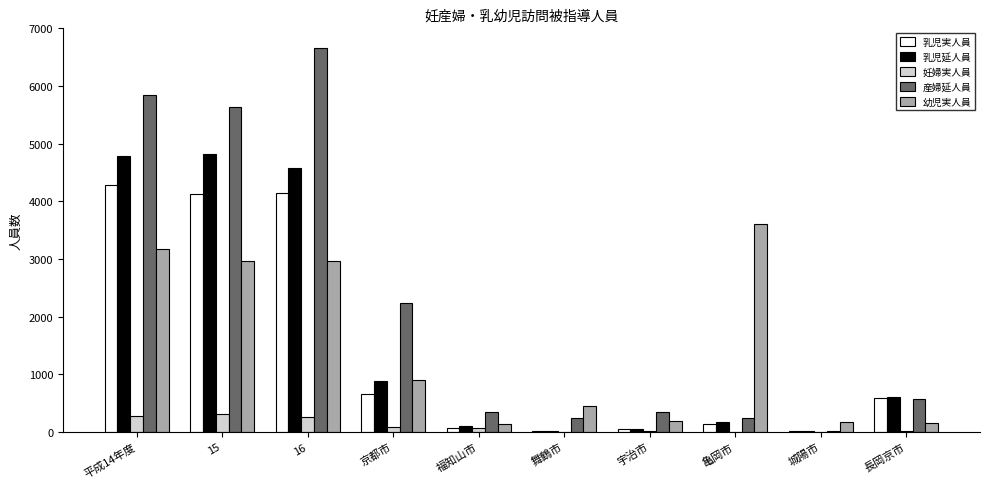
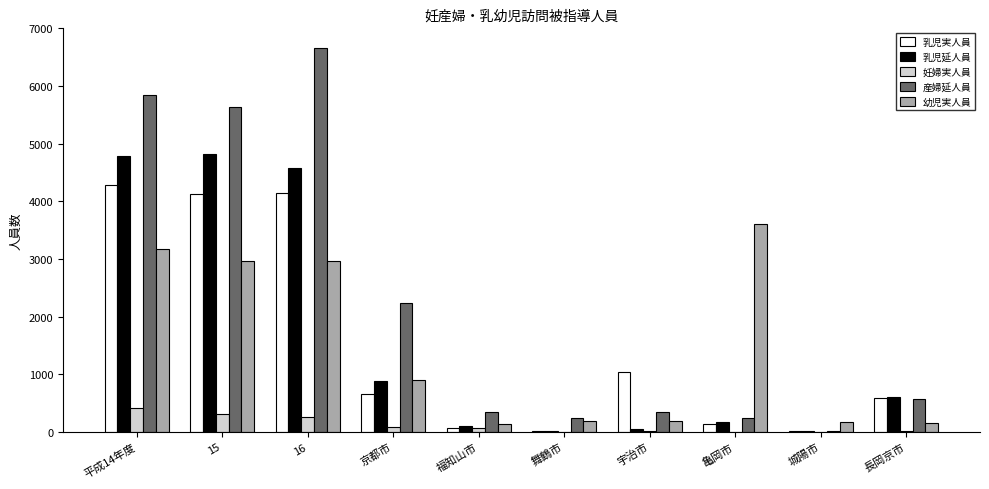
  {
    "乳児実人員": {
      "平成14年度": 4300,
      "15": 4100,
      "16": 4100,
      "京都市": 700,
      "福知山市": 100,
-     "宇治市": 0,
+     "宇治市": 1000,
      "亀岡市": 100,
      "長岡京市": 600
    },
    "乳児延人員": {
      "平成14年度": 4800,
      "15": 4800,
      "16": 4600,
      "京都市": 900,
      "福知山市": 100,
      "宇治市": 100,
      "亀岡市": 200,
      "長岡京市": 600
    },
    "妊婦実人員": {
-     "平成14年度": 300,
+     "平成14年度": 400,
      "15": 300,
      "16": 300,
      "京都市": 100,
      "福知山市": 100
    },
    "産婦延人員": {
      "平成14年度": 5800,
      "15": 5600,
      "16": 6700,
      "京都市": 2200,
      "福知山市": 300,
      "舞鶴市": 200,
      "宇治市": 300,
      "亀岡市": 200,
      "長岡京市": 600
    },
    "幼児実人員": {
      "平成14年度": 3200,
      "15": 3000,
      "16": 3000,
      "京都市": 900,
      "福知山市": 100,
-     "舞鶴市": 400,
+     "舞鶴市": 200,
      "宇治市": 200,
      "亀岡市": 3600,
      "城陽市": 200,
      "長岡京市": 200
    }
  }
